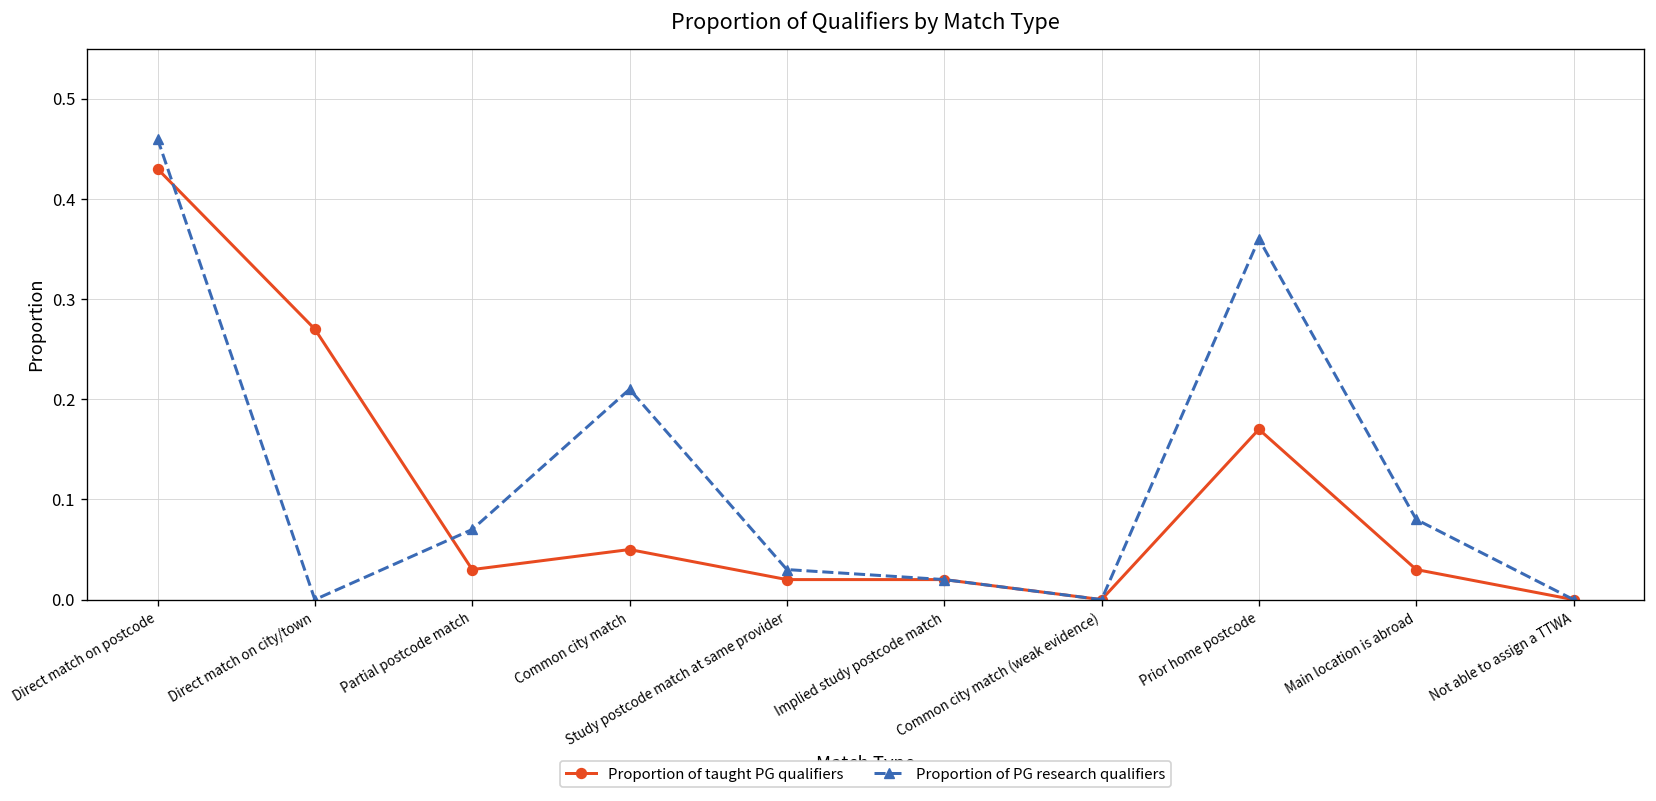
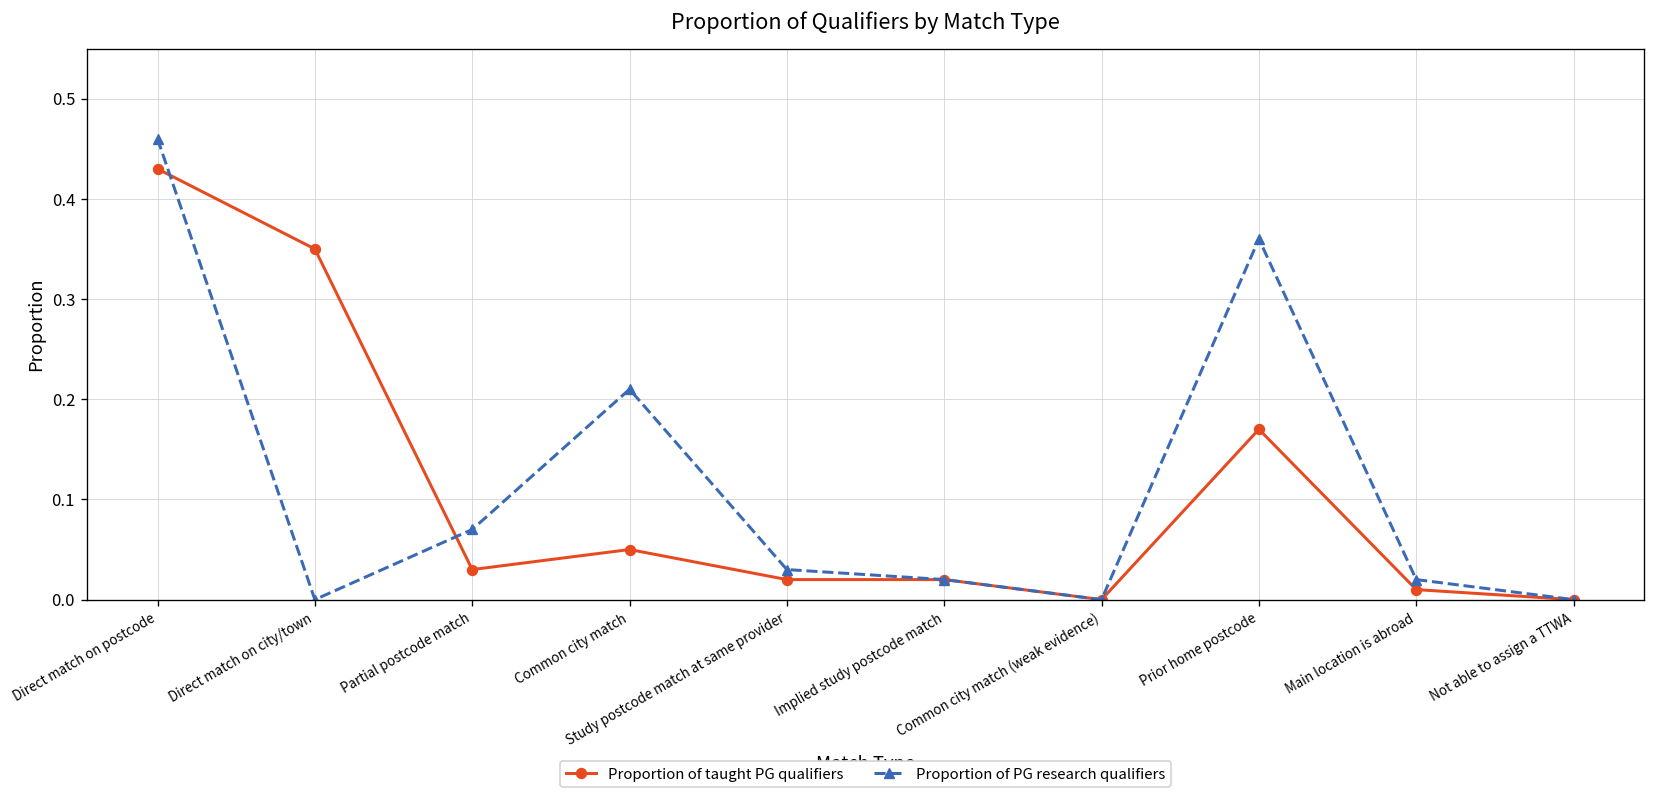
  {
    "Proportion of taught PG qualifiers": {
      "Direct match on postcode": 0.43,
-     "Direct match on city/town": 0.27,
+     "Direct match on city/town": 0.35,
      "Partial postcode match": 0.03,
      "Common city match": 0.05,
      "Study postcode match at same provider": 0.02,
      "Prior home postcode": 0.17,
-     "Main location is abroad": 0.03
+     "Main location is abroad": 0.01
    },
    "Proportion of PG research qualifiers": {
      "Direct match on postcode": 0.46,
      "Direct match on city/town": 0.00,
      "Partial postcode match": 0.07,
      "Common city match": 0.21,
      "Study postcode match at same provider": 0.03,
      "Prior home postcode": 0.36,
-     "Main location is abroad": 0.08
+     "Main location is abroad": 0.02
    }
  }
